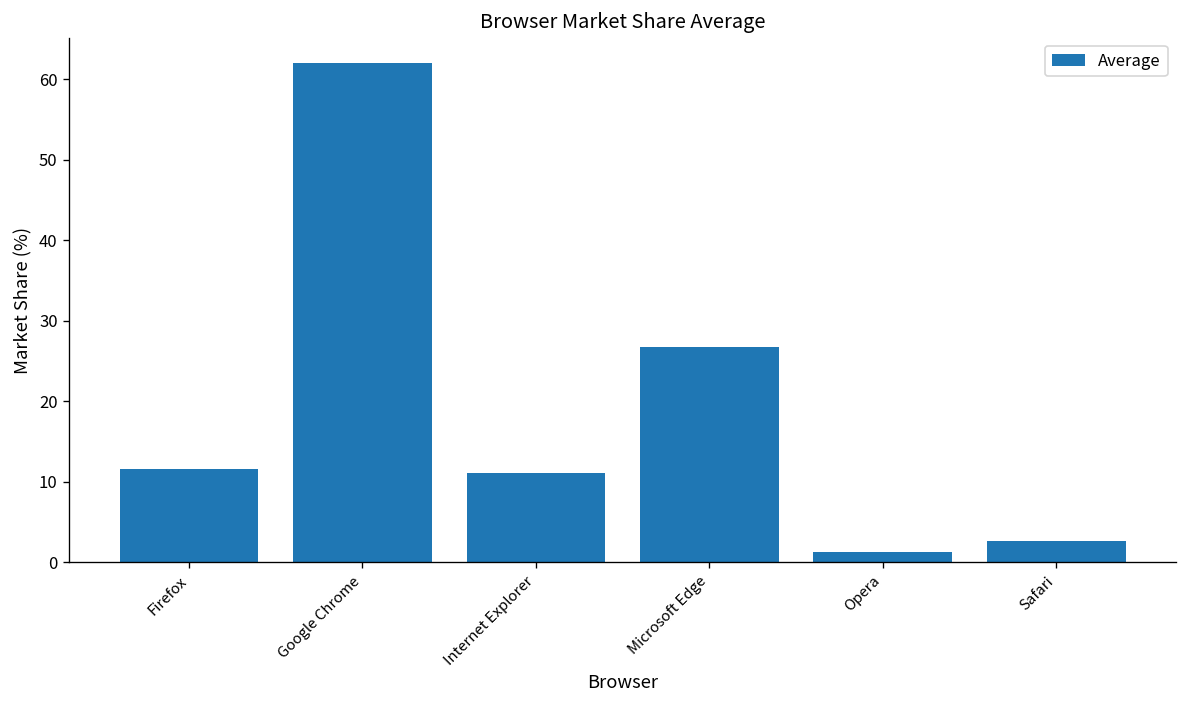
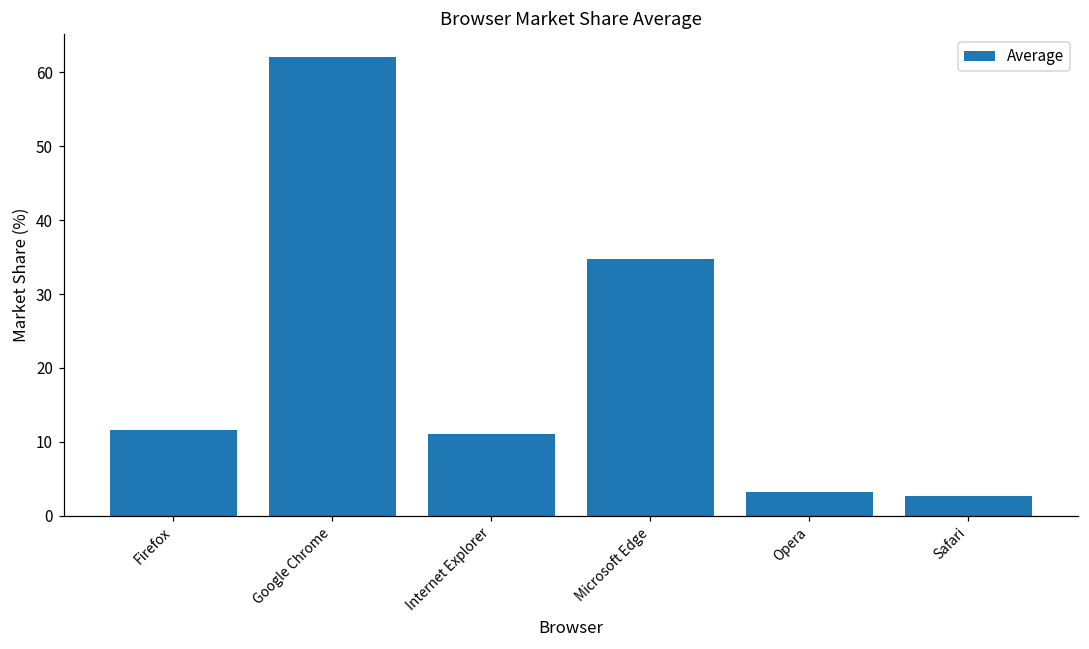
  {
    "Firefox": 12,
    "Google Chrome": 62,
    "Internet Explorer": 11,
-   "Microsoft Edge": 27,
-   "Opera": 1,
+   "Microsoft Edge": 35,
+   "Opera": 3,
    "Safari": 3
  }
